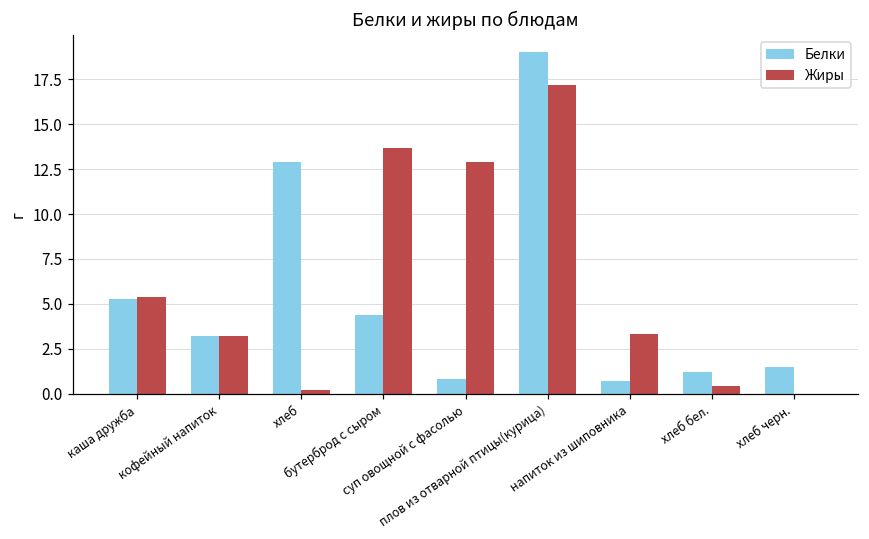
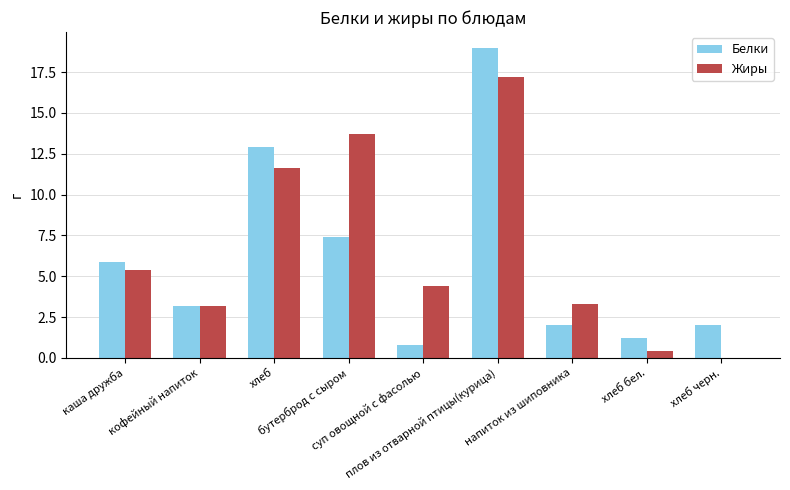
  {
    "Белки": {
-     "каша дружба": 5.3,
+     "каша дружба": 5.9,
      "кофейный напиток": 3.2,
      "хлеб": 12.9,
-     "бутерброд с сыром": 4.4,
+     "бутерброд с сыром": 7.4,
      "суп овощной с фасолью": 0.8,
      "плов из отварной птицы(курица)": 19.0,
-     "напиток из шиповника": 0.7,
+     "напиток из шиповника": 2.0,
      "хлеб бел.": 1.2,
-     "хлеб черн.": 1.5
+     "хлеб черн.": 2.0
    },
    "Жиры": {
      "каша дружба": 5.4,
      "кофейный напиток": 3.2,
-     "хлеб": 0.2,
+     "хлеб": 11.6,
      "бутерброд с сыром": 13.7,
-     "суп овощной с фасолью": 12.9,
+     "суп овощной с фасолью": 4.4,
      "плов из отварной птицы(курица)": 17.2,
      "напиток из шиповника": 3.3,
      "хлеб бел.": 0.4,
      "хлеб черн.": 0.0
    }
  }
